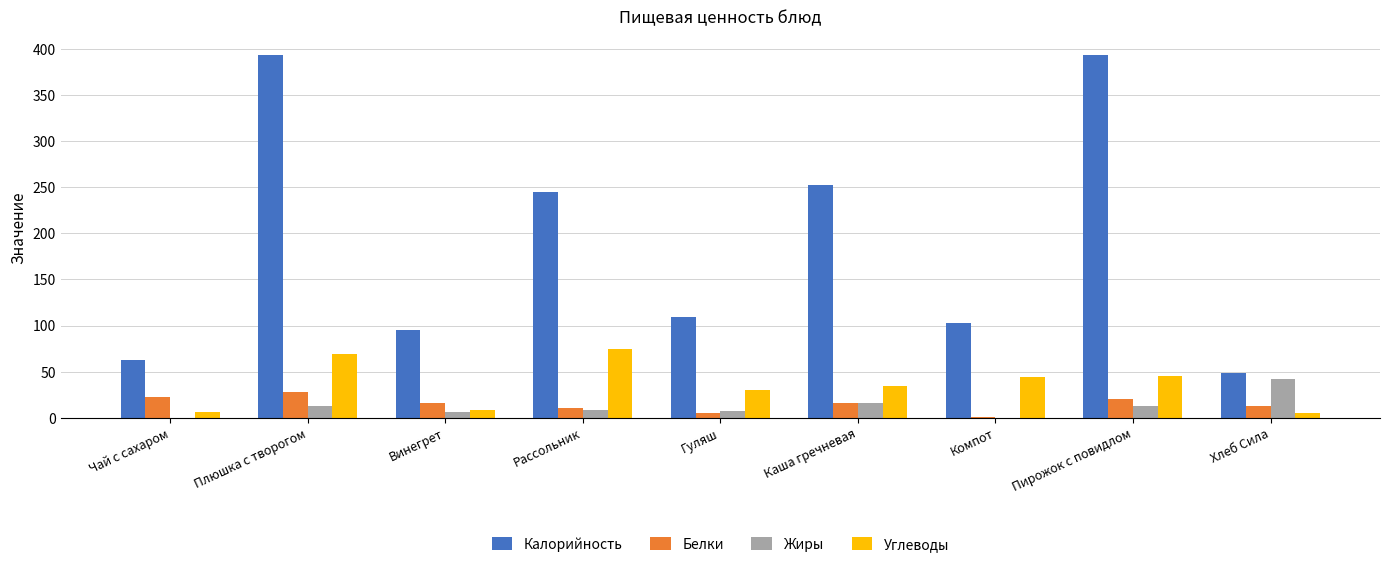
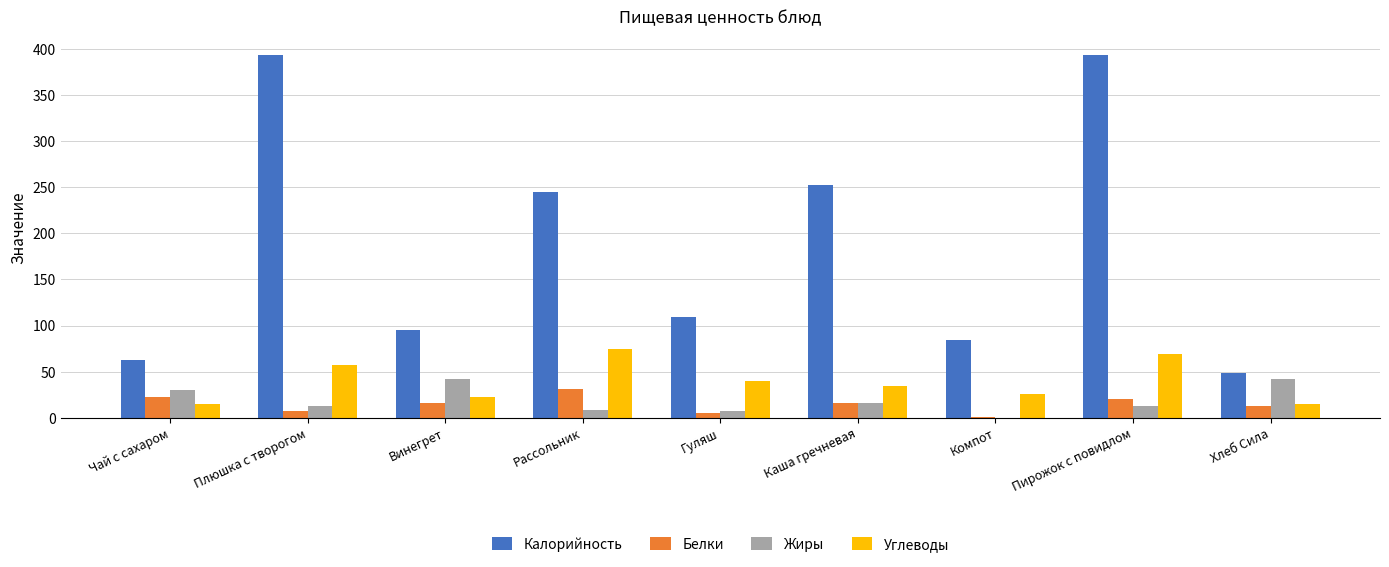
  {
    "Калорийность": {
      "Чай с сахаром": 60,
      "Плюшка с творогом": 390,
      "Винегрет": 90,
      "Рассольник": 250,
      "Гуляш": 110,
      "Каша гречневая": 250,
-     "Компот": 100,
+     "Компот": 80,
      "Пирожок с повидлом": 390,
      "Хлеб Сила": 50
    },
    "Белки": {
      "Чай с сахаром": 20,
-     "Плюшка с творогом": 30,
+     "Плюшка с творогом": 10,
      "Винегрет": 20,
-     "Рассольник": 10,
+     "Рассольник": 30,
      "Гуляш": 10,
      "Каша гречневая": 20,
      "Пирожок с повидлом": 20,
      "Хлеб Сила": 10
    },
    "Жиры": {
-     "Чай с сахаром": 0,
+     "Чай с сахаром": 30,
      "Плюшка с творогом": 10,
-     "Винегрет": 10,
+     "Винегрет": 40,
      "Рассольник": 10,
      "Гуляш": 10,
      "Каша гречневая": 20,
      "Компот": 0,
      "Пирожок с повидлом": 10,
      "Хлеб Сила": 40
    },
    "Углеводы": {
-     "Чай с сахаром": 10,
-     "Плюшка с творогом": 70,
-     "Винегрет": 10,
+     "Чай с сахаром": 20,
+     "Плюшка с творогом": 60,
+     "Винегрет": 20,
      "Рассольник": 70,
-     "Гуляш": 30,
+     "Гуляш": 40,
      "Каша гречневая": 30,
-     "Компот": 40,
-     "Пирожок с повидлом": 50,
-     "Хлеб Сила": 5
+     "Компот": 30,
+     "Пирожок с повидлом": 70,
+     "Хлеб Сила": 15
    }
  }
